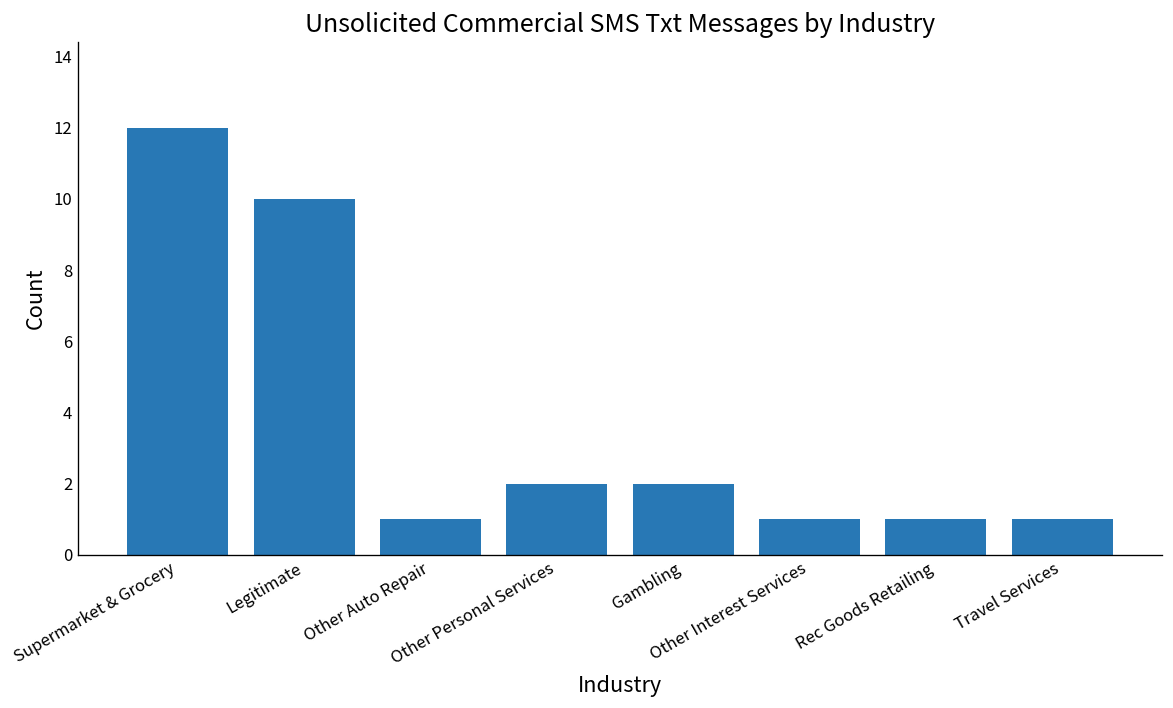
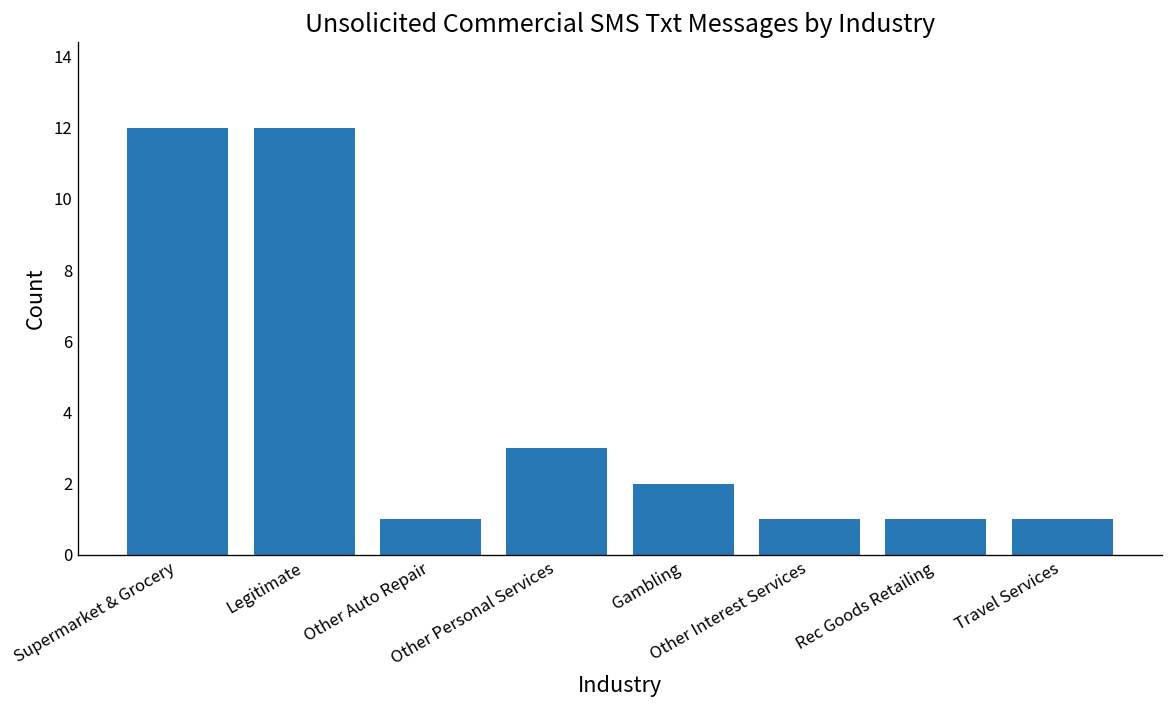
  {
    "Supermarket & Grocery": 12,
-   "Legitimate": 10,
+   "Legitimate": 12,
    "Other Auto Repair": 1,
-   "Other Personal Services": 2,
+   "Other Personal Services": 3,
    "Gambling": 2,
    "Other Interest Services": 1,
    "Rec Goods Retailing": 1,
    "Travel Services": 1
  }
